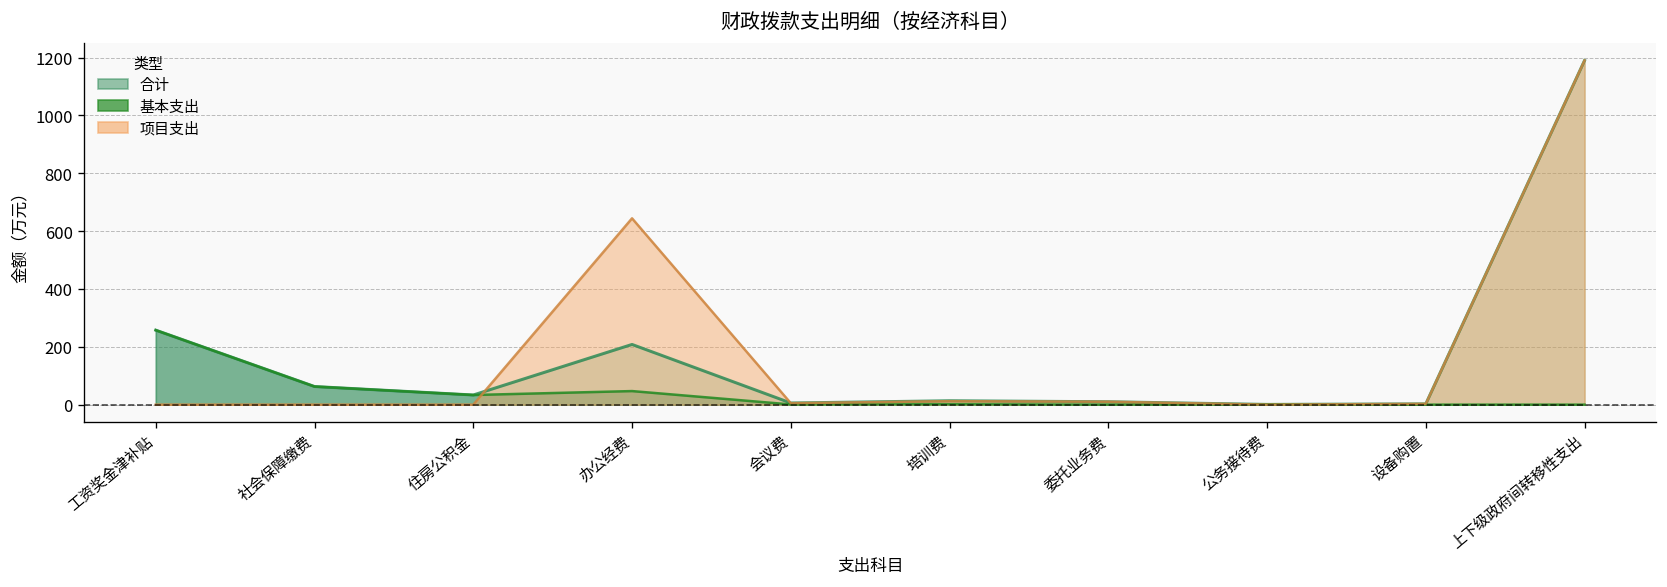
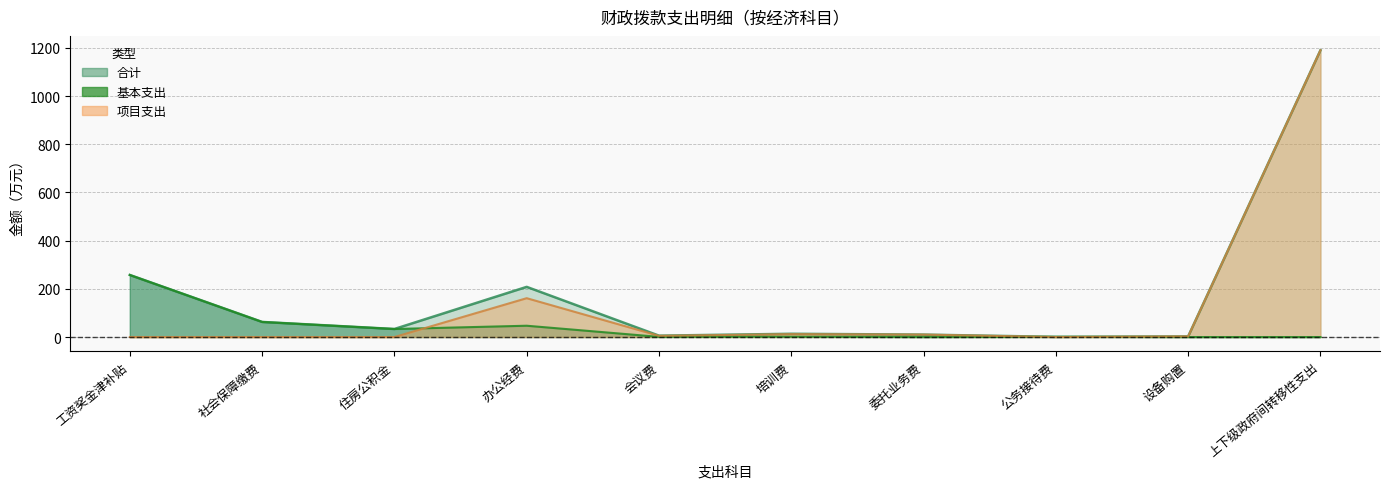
  {
    "项目支出": {
      "工资奖金津补贴": 0,
      "社会保障缴费": 0,
      "住房公积金": 0,
-     "办公经费": 640
+     "办公经费": 160
    }
  }
